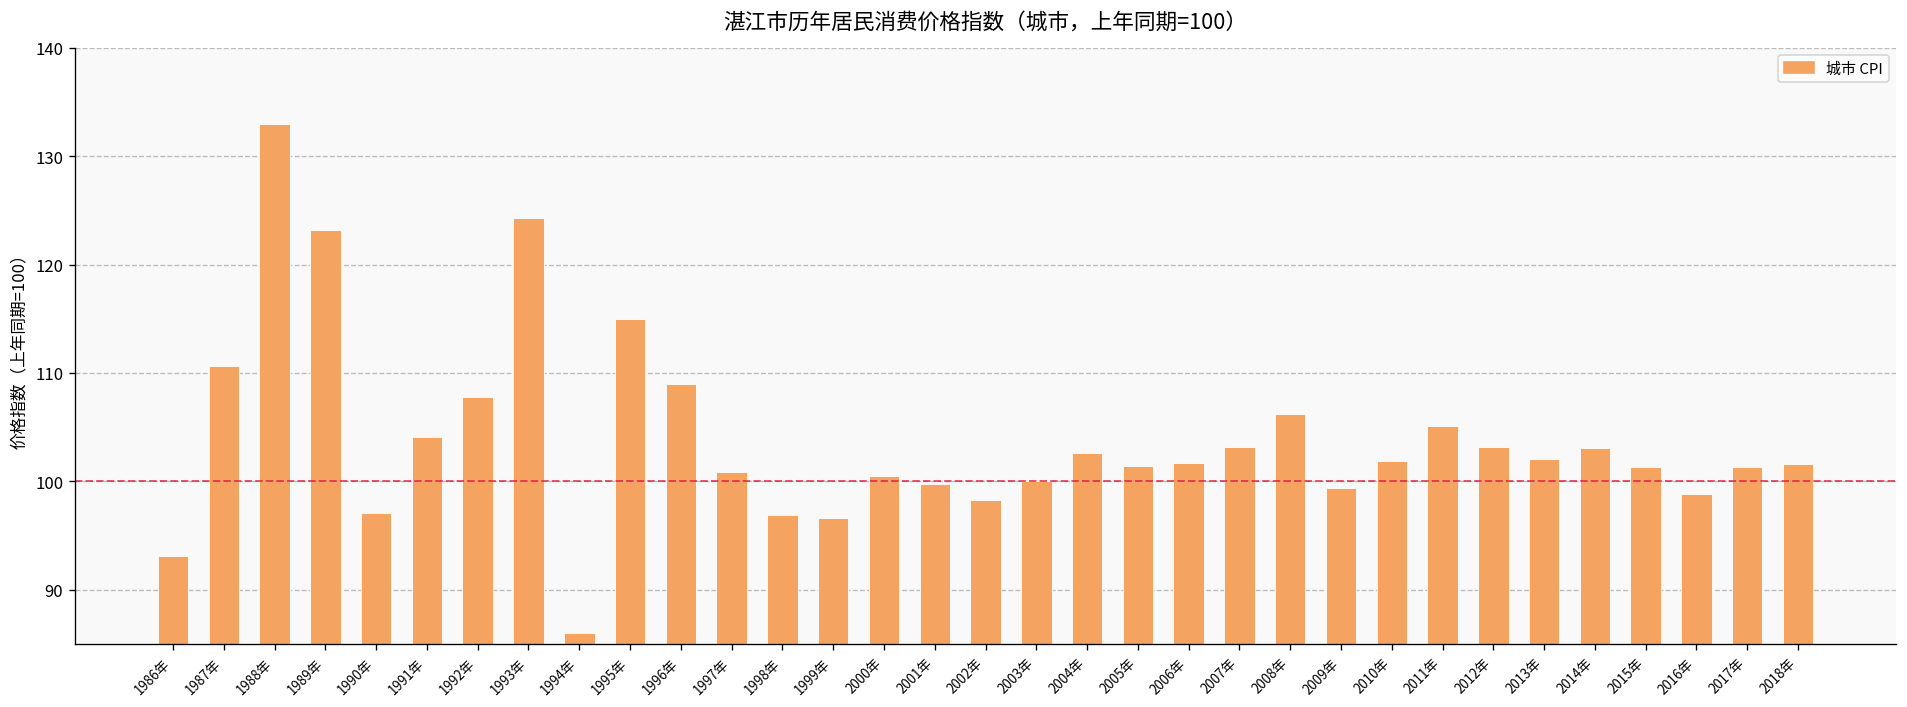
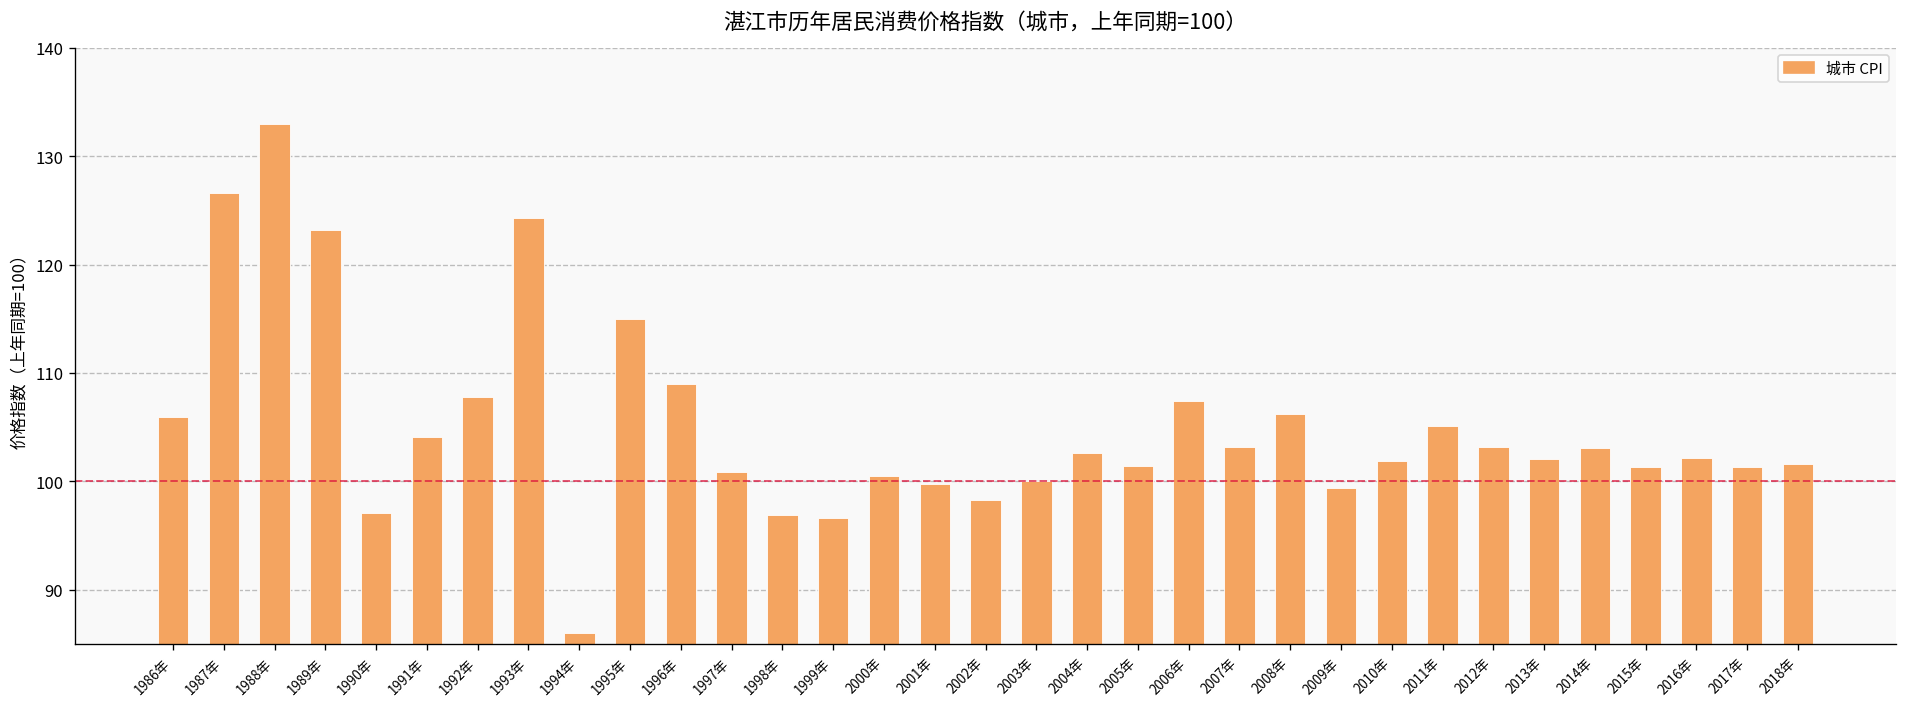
  {
-   "1986年": 93,
-   "1987年": 111,
+   "1986年": 106,
+   "1987年": 127,
    "1988年": 133,
    "1989年": 123,
    "1990年": 97,
    "1991年": 104,
    "1992年": 108,
    "1993年": 124,
    "1994年": 86,
    "1995年": 115,
    "1996年": 109,
    "1997年": 101,
    "1998年": 97,
    "1999年": 97,
    "2000年": 101,
    "2001年": 100,
    "2002年": 98,
    "2003年": 100,
    "2004年": 103,
    "2005年": 101,
-   "2006年": 102,
+   "2006年": 107,
    "2007年": 103,
    "2008年": 106,
    "2009年": 99,
    "2010年": 102,
    "2011年": 105,
    "2012年": 103,
    "2013年": 102,
    "2014年": 103,
    "2015年": 101,
-   "2016年": 99,
+   "2016年": 102,
    "2017年": 101,
    "2018年": 102
  }
